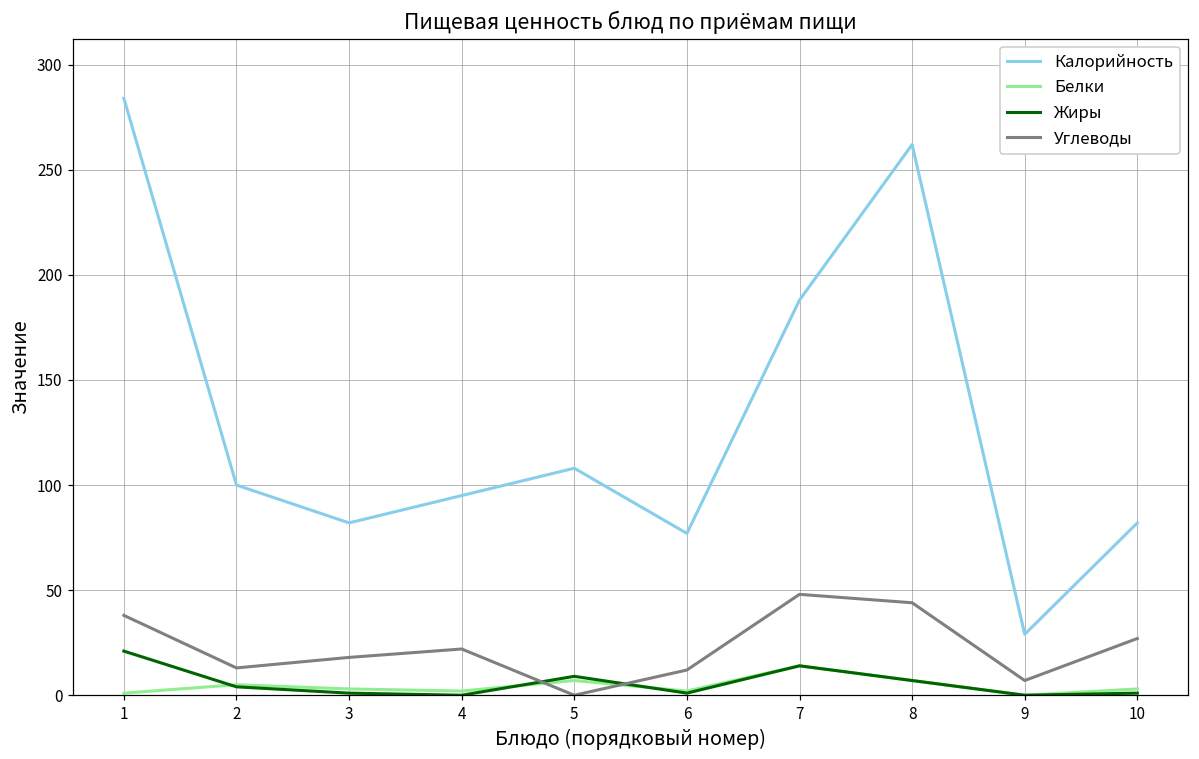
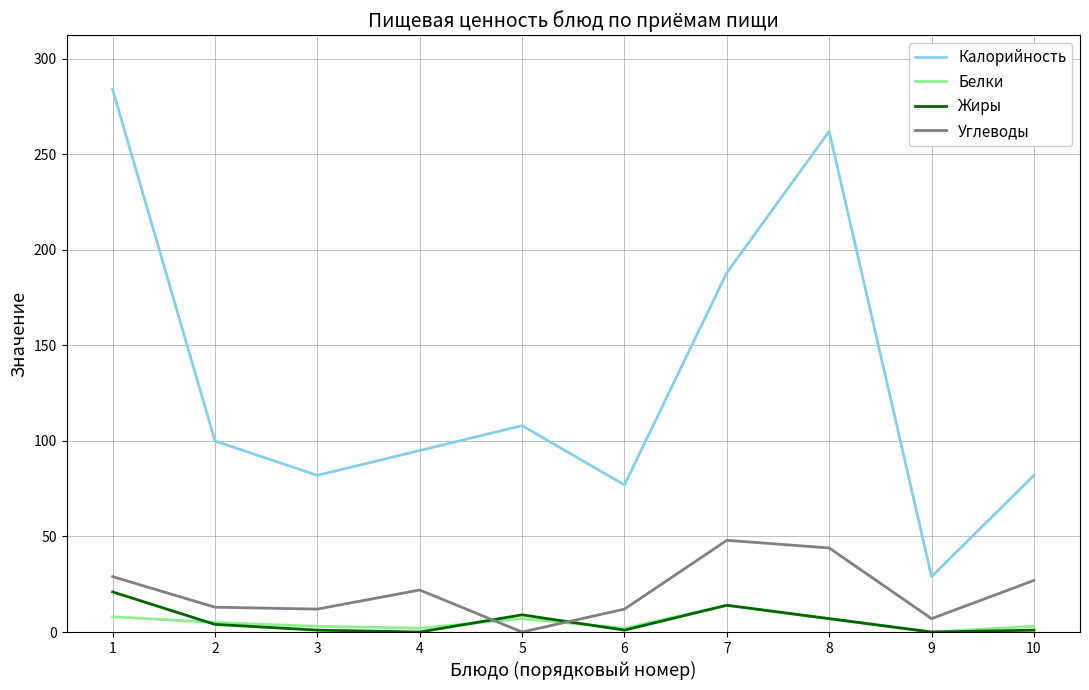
  {
    "Калорийность": {
      "1": 284,
      "2": 100,
      "3": 82,
      "4": 95,
      "5": 108,
      "6": 77,
      "7": 188,
      "8": 262,
      "9": 29,
      "10": 82
    },
    "Белки": {
-     "1": 1,
+     "1": 8,
      "3": 3,
      "4": 2,
      "5": 7,
      "10": 3
    },
    "Жиры": {
      "1": 21,
      "3": 1,
      "4": 0,
      "5": 9,
      "10": 1
    },
    "Углеводы": {
-     "1": 38,
+     "1": 29,
      "2": 13,
-     "3": 18,
+     "3": 12,
      "4": 22,
      "5": 0,
      "6": 12,
      "7": 48,
      "8": 44,
      "9": 7,
      "10": 27
    }
  }
